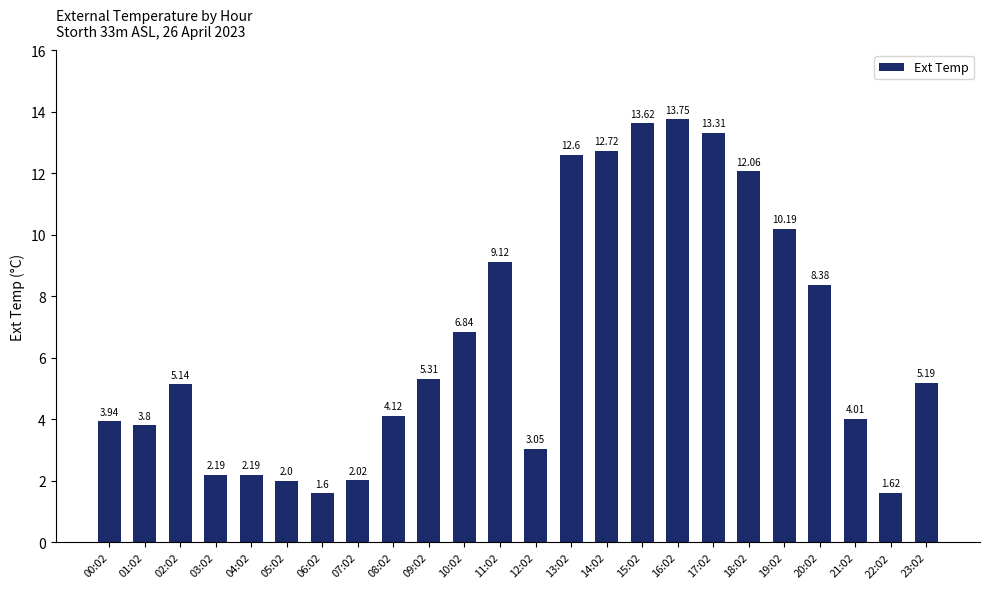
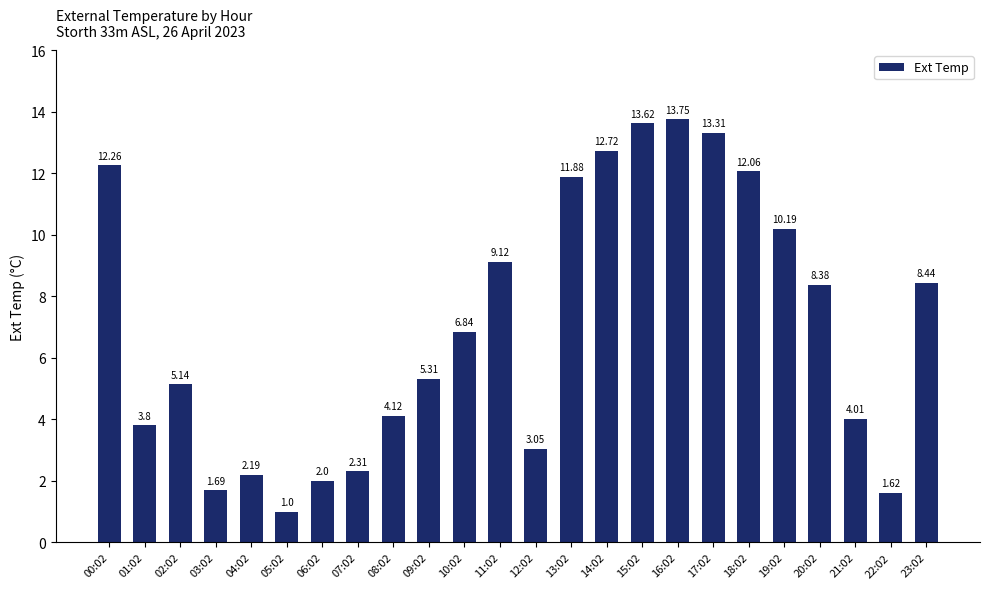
  {
-   "00:02": 3.94,
+   "00:02": 12.26,
    "01:02": 3.8,
    "02:02": 5.14,
-   "03:02": 2.19,
+   "03:02": 1.69,
    "04:02": 2.19,
-   "05:02": 2.0,
-   "06:02": 1.6,
-   "07:02": 2.02,
+   "05:02": 1.0,
+   "06:02": 2.0,
+   "07:02": 2.31,
    "08:02": 4.12,
    "09:02": 5.31,
    "10:02": 6.84,
    "11:02": 9.12,
    "12:02": 3.05,
-   "13:02": 12.6,
+   "13:02": 11.88,
    "14:02": 12.72,
    "15:02": 13.62,
    "16:02": 13.75,
    "17:02": 13.31,
    "18:02": 12.06,
    "19:02": 10.19,
    "20:02": 8.38,
    "21:02": 4.01,
    "22:02": 1.62,
-   "23:02": 5.19
+   "23:02": 8.44
  }
